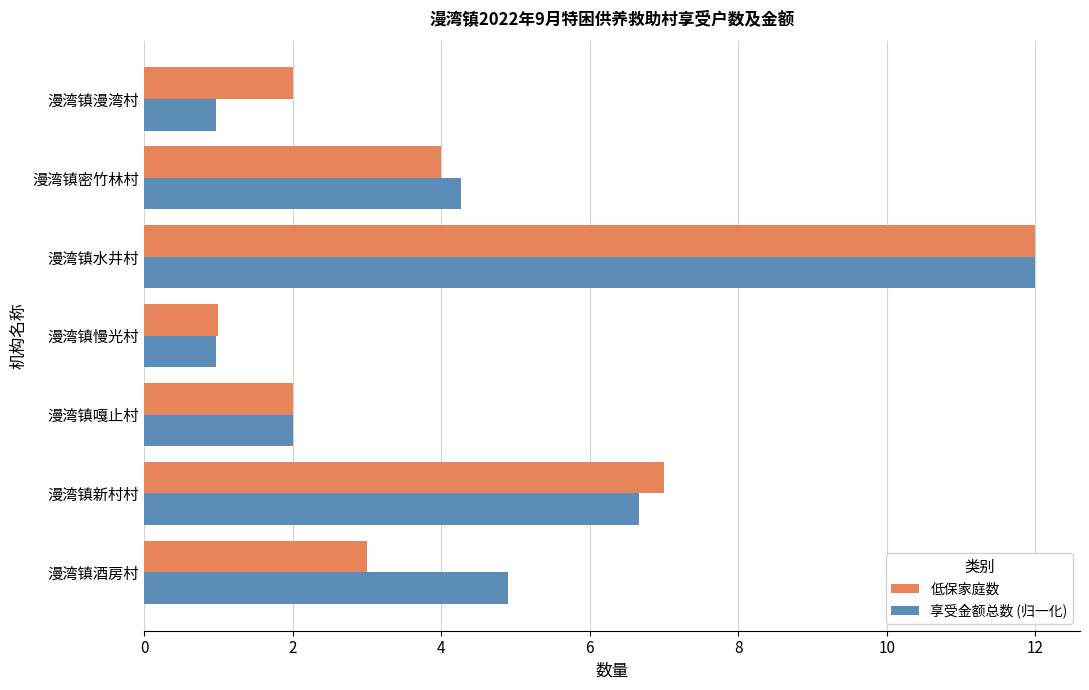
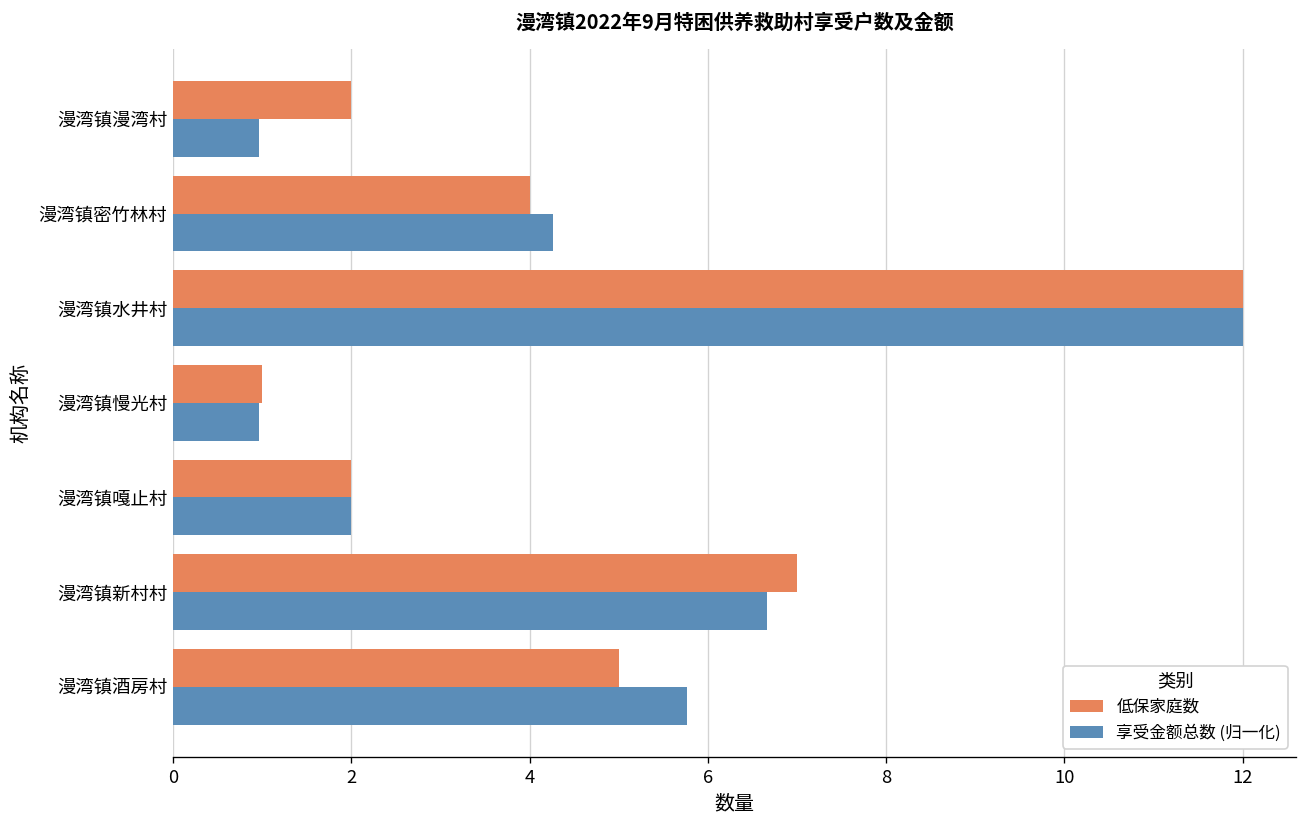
  {
    "低保家庭数": {
      "漫湾镇漫湾村": 2,
      "漫湾镇密竹林村": 4,
      "漫湾镇水井村": 12,
      "漫湾镇慢光村": 1,
      "漫湾镇嘎止村": 2,
      "漫湾镇新村村": 7,
-     "漫湾镇酒房村": 3
+     "漫湾镇酒房村": 5
    },
    "享受金额总数 (归一化)": {
      "漫湾镇漫湾村": 1.0,
      "漫湾镇密竹林村": 4.3,
      "漫湾镇水井村": 12.0,
      "漫湾镇慢光村": 1.0,
      "漫湾镇嘎止村": 2.0,
      "漫湾镇新村村": 6.7,
-     "漫湾镇酒房村": 4.9
+     "漫湾镇酒房村": 5.8
    }
  }
